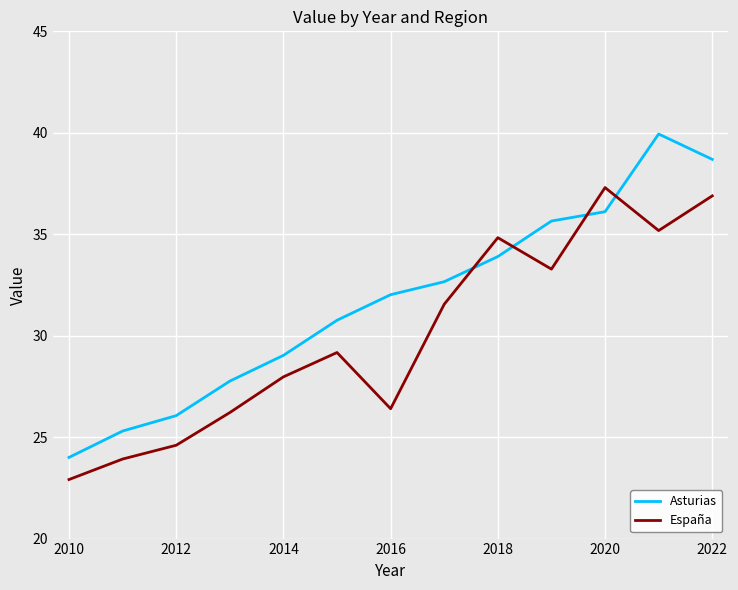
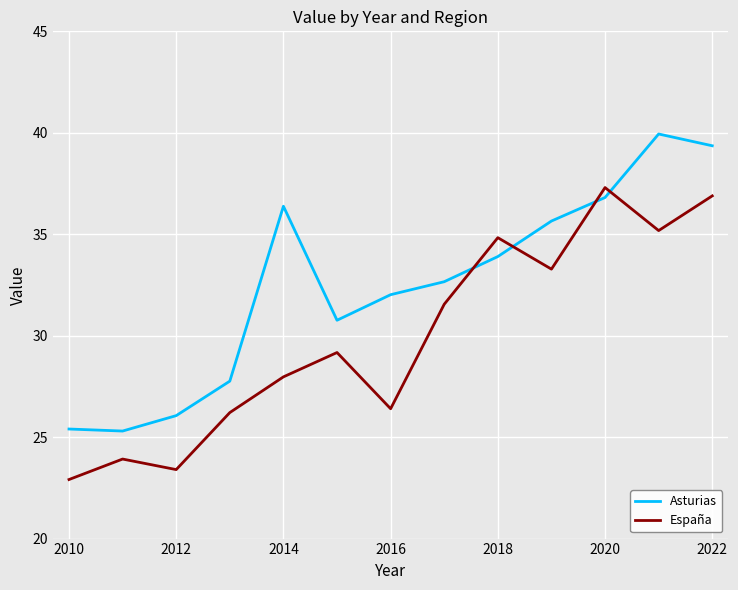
  {
    "Asturias": {
-     "2010": 24.0,
+     "2010": 25.4,
      "2012": 26.1,
-     "2014": 29.0,
+     "2014": 36.4,
      "2016": 32.0,
      "2018": 33.9,
-     "2020": 36.1,
-     "2022": 38.7
+     "2020": 36.8,
+     "2022": 39.4
    },
    "España": {
      "2010": 22.9,
-     "2012": 24.6,
+     "2012": 23.4,
      "2014": 28.0,
      "2016": 26.4,
      "2018": 34.8,
      "2020": 37.3,
      "2022": 36.9
    }
  }
